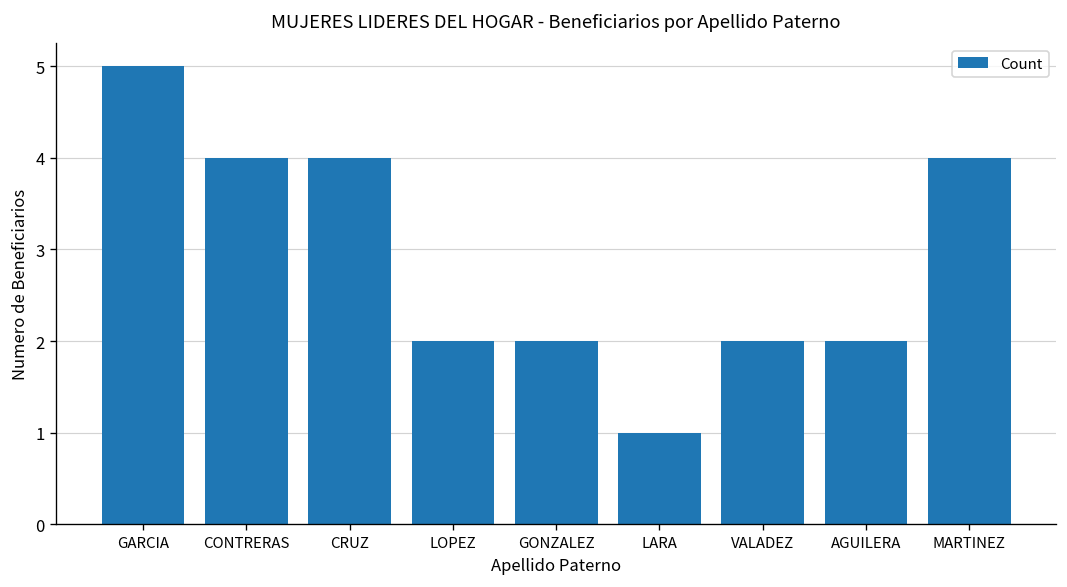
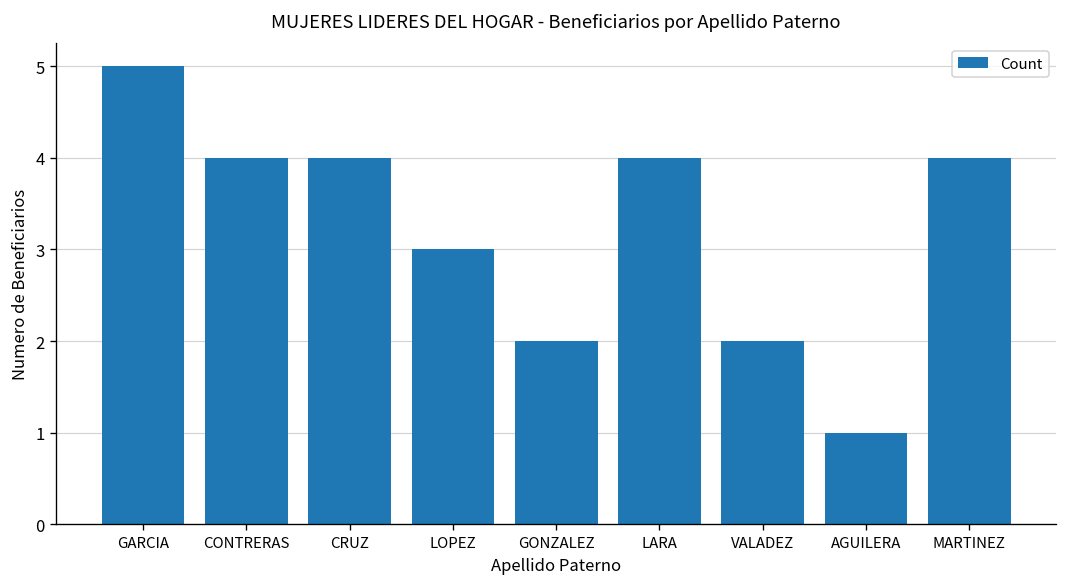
  {
    "GARCIA": 5,
    "CONTRERAS": 4,
    "CRUZ": 4,
-   "LOPEZ": 2,
+   "LOPEZ": 3,
    "GONZALEZ": 2,
-   "LARA": 1,
+   "LARA": 4,
    "VALADEZ": 2,
-   "AGUILERA": 2,
+   "AGUILERA": 1,
    "MARTINEZ": 4
  }
